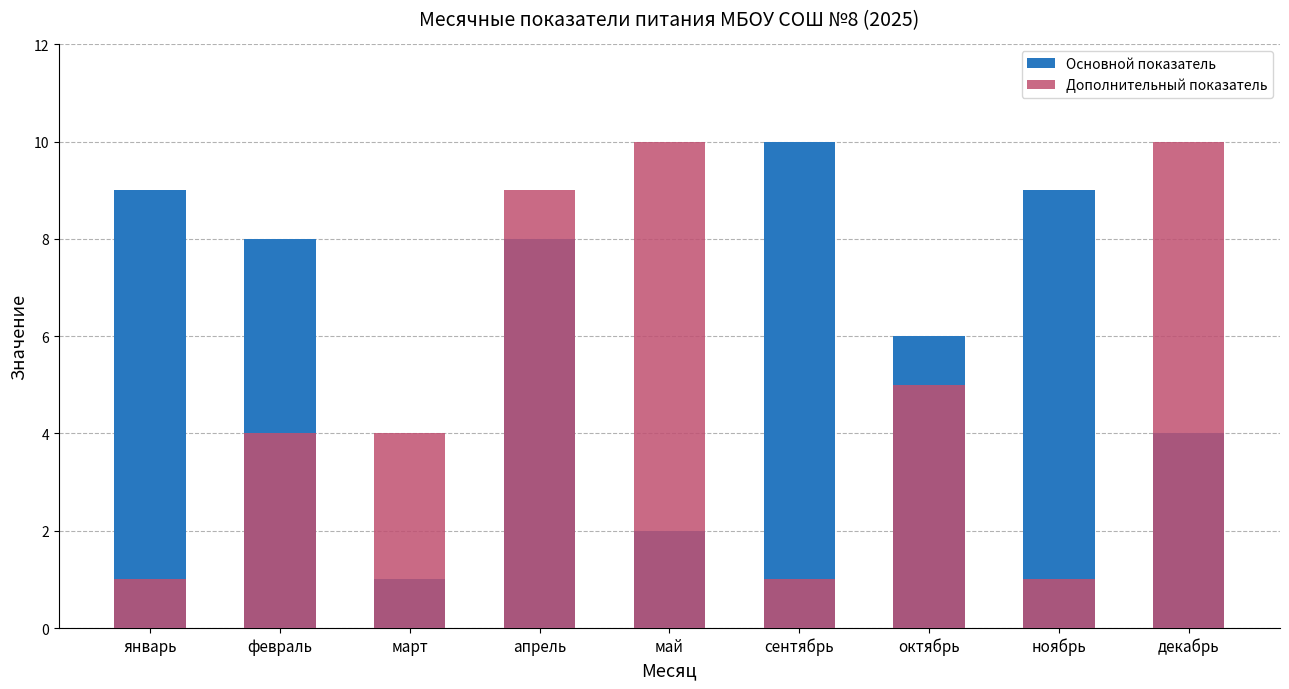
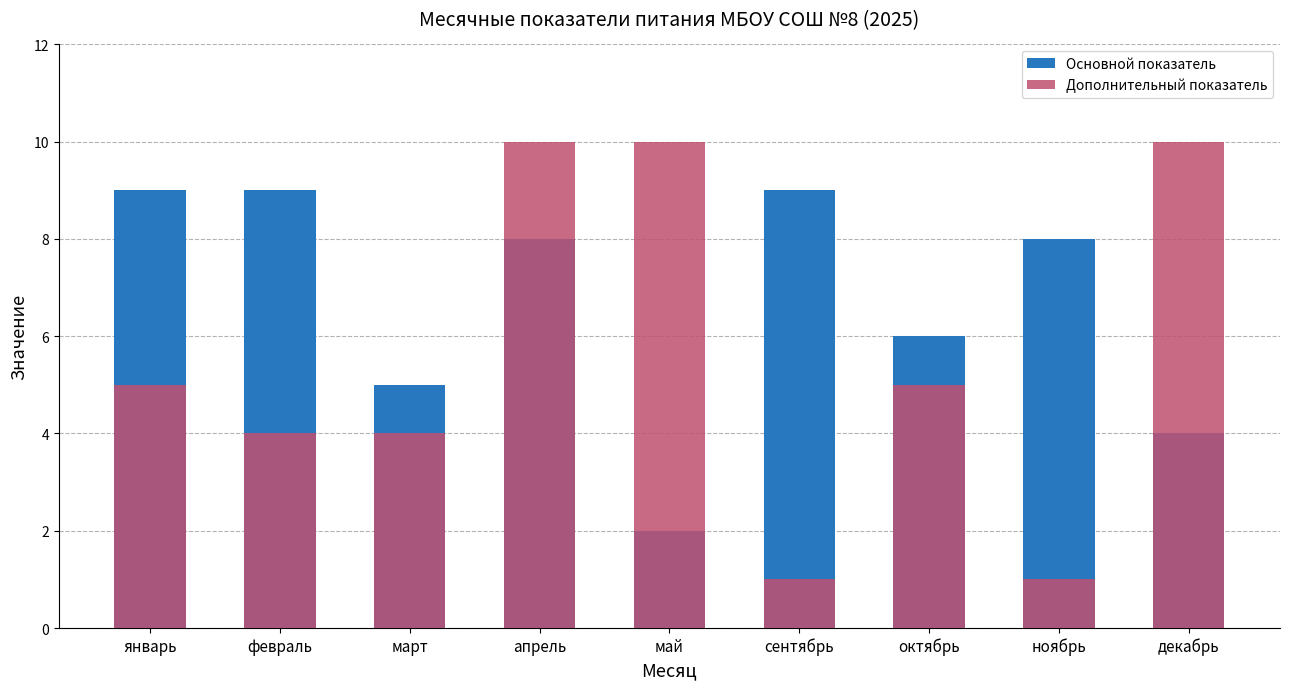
  {
    "Основной показатель": {
      "январь": 9,
-     "февраль": 8,
-     "март": 1,
-     "сентябрь": 10,
+     "февраль": 9,
+     "март": 5,
+     "сентябрь": 9,
      "октябрь": 6,
-     "ноябрь": 9
+     "ноябрь": 8
    },
    "Дополнительный показатель": {
-     "январь": 1,
-     "апрель": 9,
+     "январь": 5,
+     "апрель": 10,
      "май": 10,
      "декабрь": 10
    }
  }
